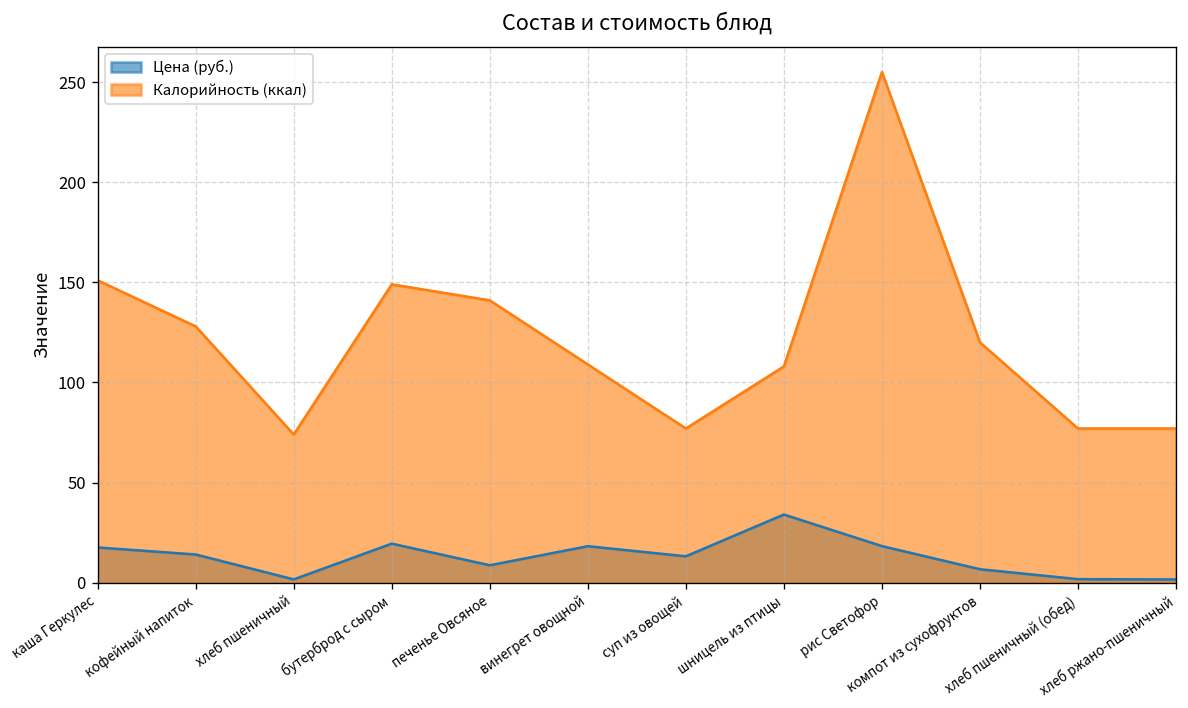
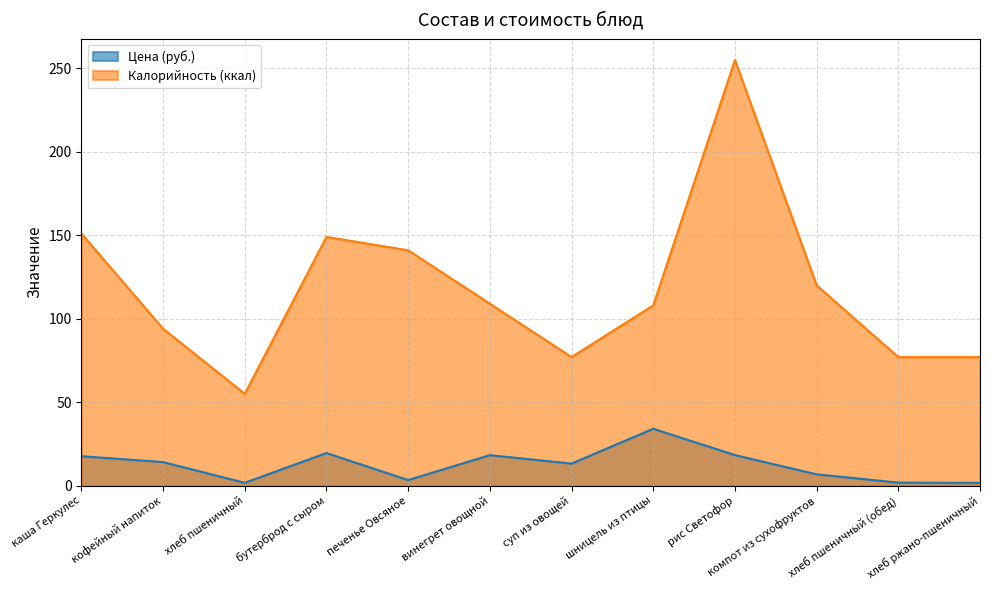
  {
    "Цена (руб.)": {
      "каша Геркулес": 18,
      "кофейный напиток": 14,
      "хлеб пшеничный": 2,
      "бутерброд с сыром": 20,
-     "печенье Овсяное": 9,
+     "печенье Овсяное": 3,
      "винегрет овощной": 18,
      "суп из овощей": 13,
      "шницель из птицы": 34,
      "рис Светофор": 18,
      "компот из сухофруктов": 7,
      "хлеб пшеничный (обед)": 2,
      "хлеб ржано-пшеничный": 2
    },
    "Калорийность (ккал)": {
      "каша Геркулес": 151,
-     "кофейный напиток": 128,
-     "хлеб пшеничный": 74,
+     "кофейный напиток": 94,
+     "хлеб пшеничный": 55,
      "бутерброд с сыром": 149,
      "печенье Овсяное": 141,
      "винегрет овощной": 109,
      "суп из овощей": 77,
      "шницель из птицы": 108,
      "рис Светофор": 255,
      "компот из сухофруктов": 120,
      "хлеб пшеничный (обед)": 77,
      "хлеб ржано-пшеничный": 77
    }
  }
